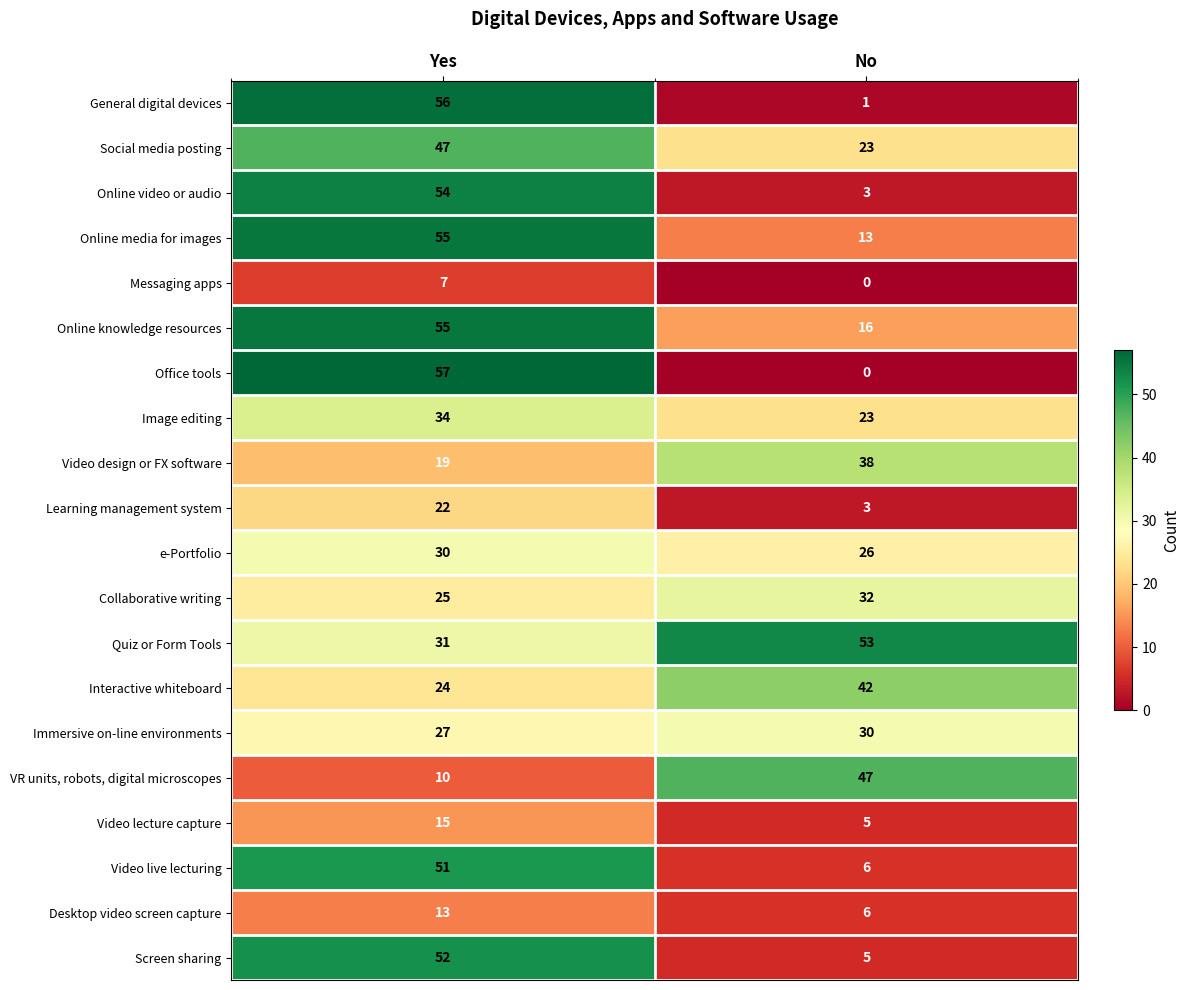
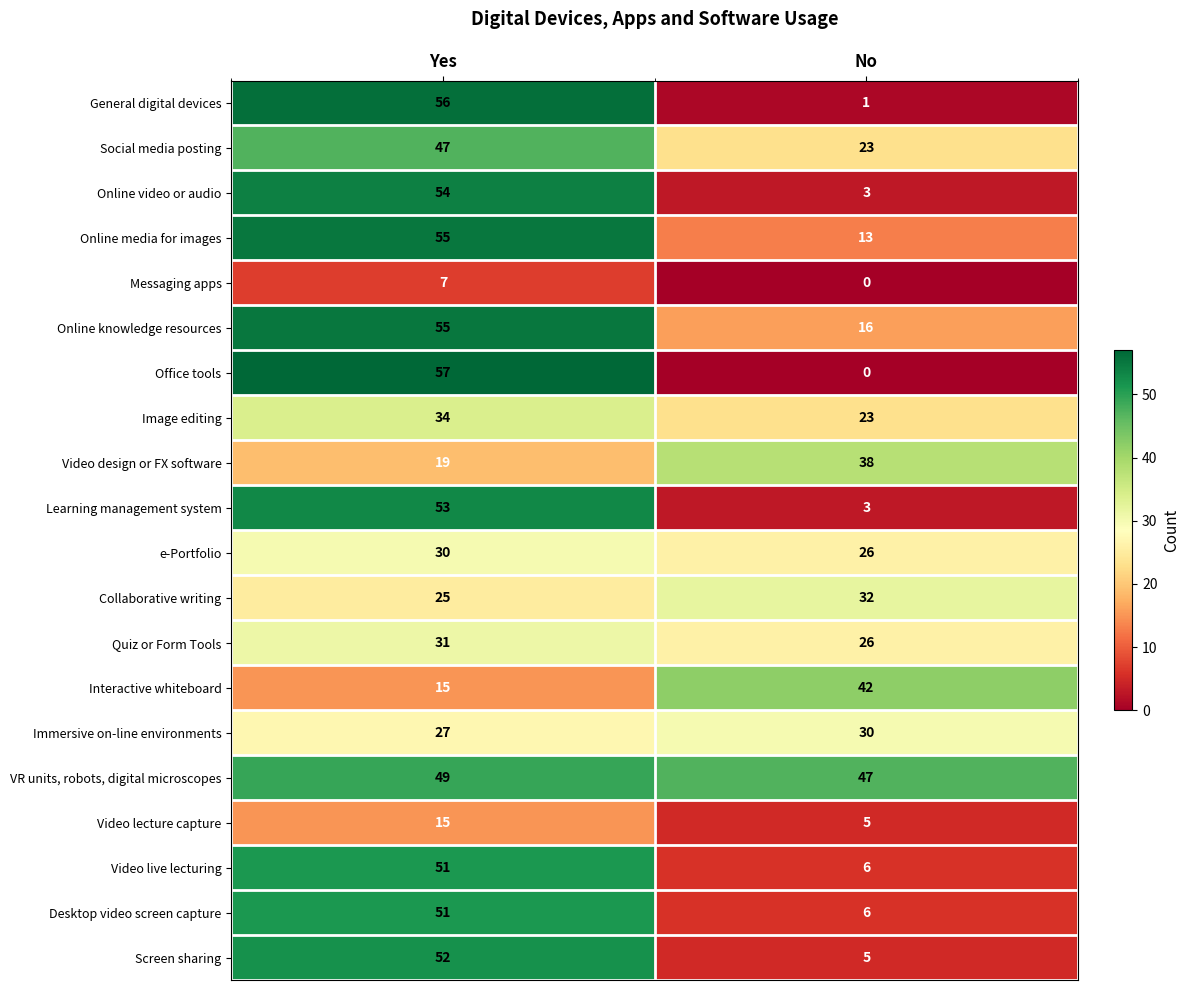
  {
    "General digital devices": {
      "Yes": 56,
      "No": 1
    },
    "Social media posting": {
      "Yes": 47,
      "No": 23
    },
    "Online video or audio": {
      "Yes": 54,
      "No": 3
    },
    "Online media for images": {
      "Yes": 55,
      "No": 13
    },
    "Messaging apps": {
      "Yes": 7,
      "No": 0
    },
    "Online knowledge resources": {
      "Yes": 55,
      "No": 16
    },
    "Office tools": {
      "Yes": 57,
      "No": 0
    },
    "Image editing": {
      "Yes": 34,
      "No": 23
    },
    "Video design or FX software": {
      "Yes": 19,
      "No": 38
    },
    "Learning management system": {
-     "Yes": 22,
+     "Yes": 53,
      "No": 3
    },
    "e-Portfolio": {
      "Yes": 30,
      "No": 26
    },
    "Collaborative writing": {
      "Yes": 25,
      "No": 32
    },
    "Quiz or Form Tools": {
      "Yes": 31,
-     "No": 53
+     "No": 26
    },
    "Interactive whiteboard": {
-     "Yes": 24,
+     "Yes": 15,
      "No": 42
    },
    "Immersive on-line environments": {
      "Yes": 27,
      "No": 30
    },
    "VR units, robots, digital microscopes": {
-     "Yes": 10,
+     "Yes": 49,
      "No": 47
    },
    "Video lecture capture": {
      "Yes": 15,
      "No": 5
    },
    "Video live lecturing": {
      "Yes": 51,
      "No": 6
    },
    "Desktop video screen capture": {
-     "Yes": 13,
+     "Yes": 51,
      "No": 6
    },
    "Screen sharing": {
      "Yes": 52,
      "No": 5
    }
  }
